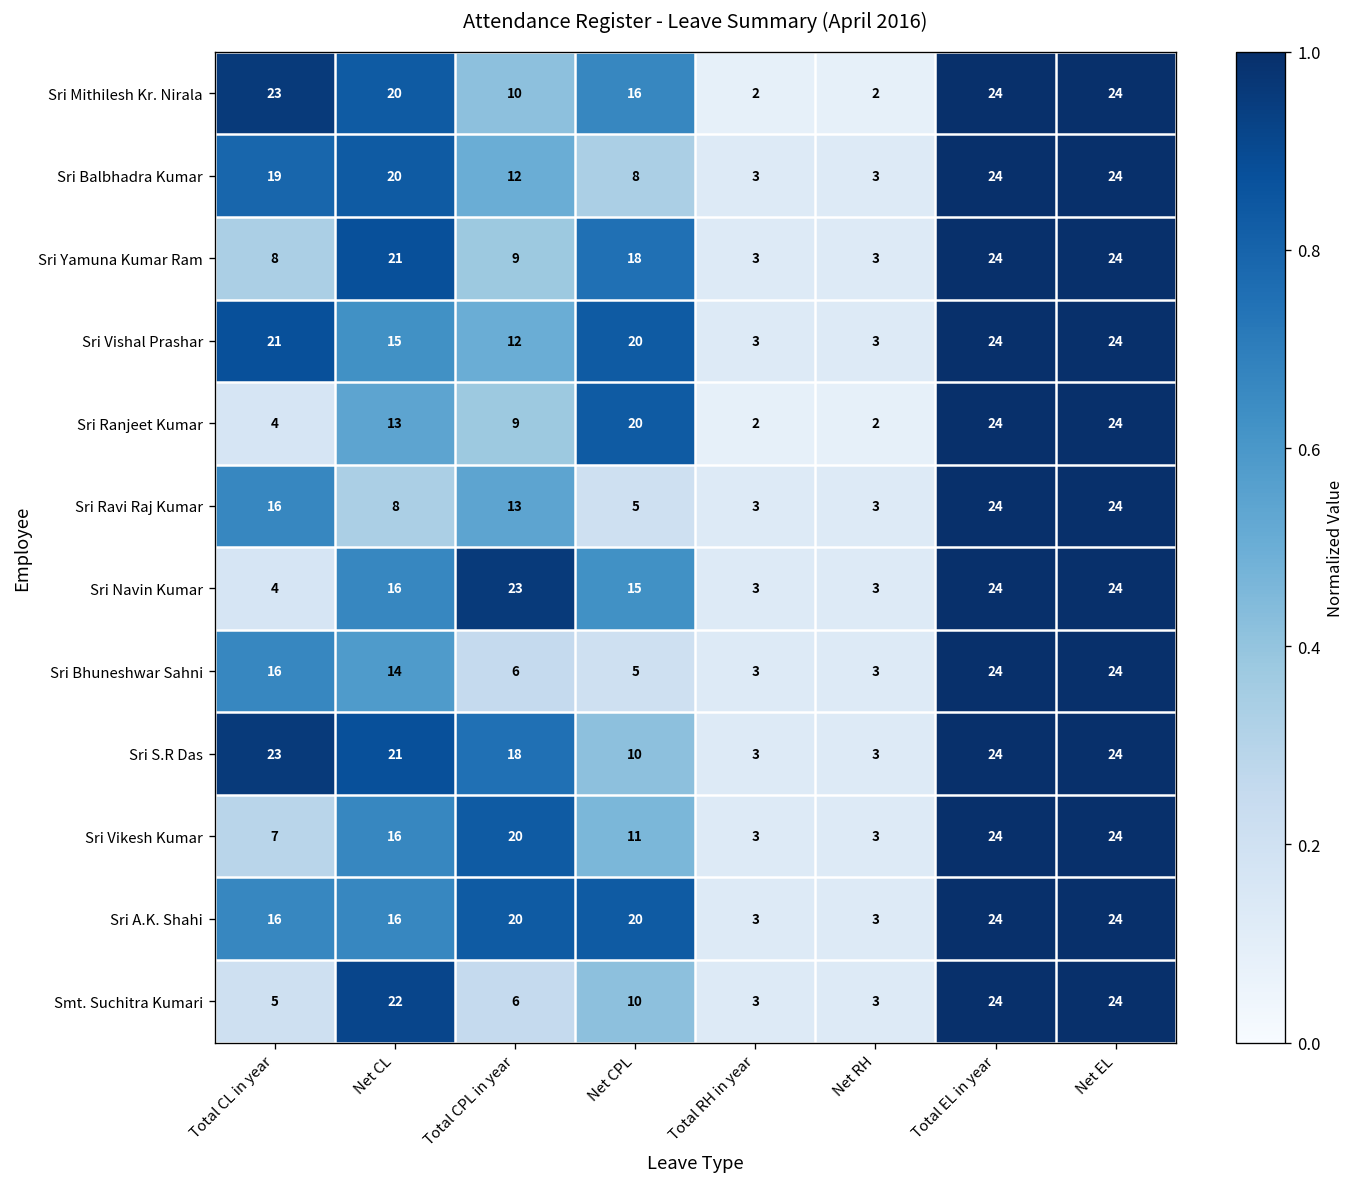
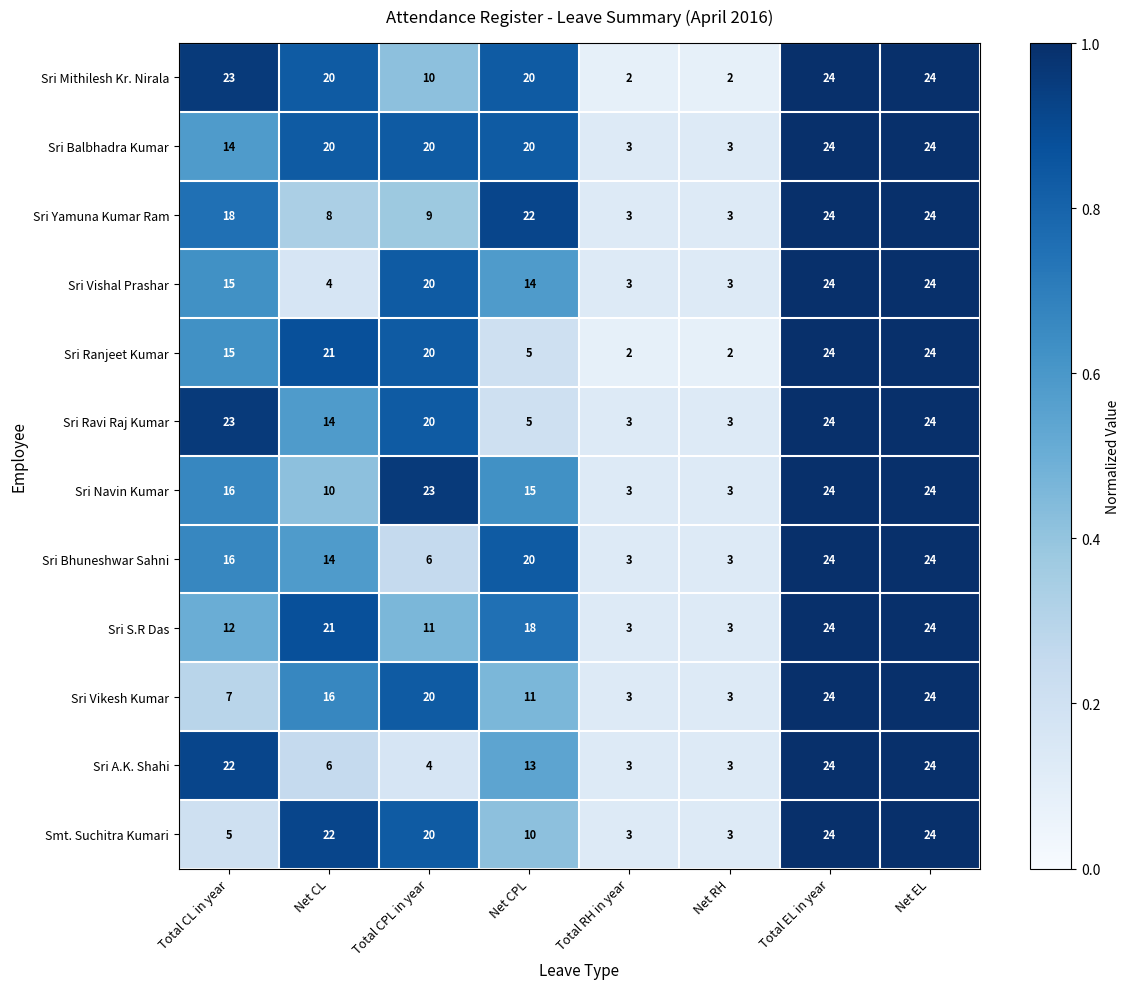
  {
    "Sri Mithilesh Kr. Nirala": {
      "Total CL in year": 23,
      "Net CL": 20,
      "Total CPL in year": 10,
-     "Net CPL": 16,
+     "Net CPL": 20,
      "Total RH in year": 2,
      "Net RH": 2,
      "Total EL in year": 24,
      "Net EL": 24
    },
    "Sri Balbhadra Kumar": {
-     "Total CL in year": 19,
+     "Total CL in year": 14,
      "Net CL": 20,
-     "Total CPL in year": 12,
-     "Net CPL": 8,
+     "Total CPL in year": 20,
+     "Net CPL": 20,
      "Total RH in year": 3,
      "Net RH": 3,
      "Total EL in year": 24,
      "Net EL": 24
    },
    "Sri Yamuna Kumar Ram": {
-     "Total CL in year": 8,
-     "Net CL": 21,
+     "Total CL in year": 18,
+     "Net CL": 8,
      "Total CPL in year": 9,
-     "Net CPL": 18,
+     "Net CPL": 22,
      "Total RH in year": 3,
      "Net RH": 3,
      "Total EL in year": 24,
      "Net EL": 24
    },
    "Sri Vishal Prashar": {
-     "Total CL in year": 21,
-     "Net CL": 15,
-     "Total CPL in year": 12,
-     "Net CPL": 20,
+     "Total CL in year": 15,
+     "Net CL": 4,
+     "Total CPL in year": 20,
+     "Net CPL": 14,
      "Total RH in year": 3,
      "Net RH": 3,
      "Total EL in year": 24,
      "Net EL": 24
    },
    "Sri Ranjeet Kumar": {
-     "Total CL in year": 4,
-     "Net CL": 13,
-     "Total CPL in year": 9,
-     "Net CPL": 20,
+     "Total CL in year": 15,
+     "Net CL": 21,
+     "Total CPL in year": 20,
+     "Net CPL": 5,
      "Total RH in year": 2,
      "Net RH": 2,
      "Total EL in year": 24,
      "Net EL": 24
    },
    "Sri Ravi Raj Kumar": {
-     "Total CL in year": 16,
-     "Net CL": 8,
-     "Total CPL in year": 13,
+     "Total CL in year": 23,
+     "Net CL": 14,
+     "Total CPL in year": 20,
      "Net CPL": 5,
      "Total RH in year": 3,
      "Net RH": 3,
      "Total EL in year": 24,
      "Net EL": 24
    },
    "Sri Navin Kumar": {
-     "Total CL in year": 4,
-     "Net CL": 16,
+     "Total CL in year": 16,
+     "Net CL": 10,
      "Total CPL in year": 23,
      "Net CPL": 15,
      "Total RH in year": 3,
      "Net RH": 3,
      "Total EL in year": 24,
      "Net EL": 24
    },
    "Sri Bhuneshwar Sahni": {
      "Total CL in year": 16,
      "Net CL": 14,
      "Total CPL in year": 6,
-     "Net CPL": 5,
+     "Net CPL": 20,
      "Total RH in year": 3,
      "Net RH": 3,
      "Total EL in year": 24,
      "Net EL": 24
    },
    "Sri S.R Das": {
-     "Total CL in year": 23,
+     "Total CL in year": 12,
      "Net CL": 21,
-     "Total CPL in year": 18,
-     "Net CPL": 10,
+     "Total CPL in year": 11,
+     "Net CPL": 18,
      "Total RH in year": 3,
      "Net RH": 3,
      "Total EL in year": 24,
      "Net EL": 24
    },
    "Sri Vikesh Kumar": {
      "Total CL in year": 7,
      "Net CL": 16,
      "Total CPL in year": 20,
      "Net CPL": 11,
      "Total RH in year": 3,
      "Net RH": 3,
      "Total EL in year": 24,
      "Net EL": 24
    },
    "Sri A.K. Shahi": {
-     "Total CL in year": 16,
-     "Net CL": 16,
-     "Total CPL in year": 20,
-     "Net CPL": 20,
+     "Total CL in year": 22,
+     "Net CL": 6,
+     "Total CPL in year": 4,
+     "Net CPL": 13,
      "Total RH in year": 3,
      "Net RH": 3,
      "Total EL in year": 24,
      "Net EL": 24
    },
    "Smt. Suchitra Kumari": {
      "Total CL in year": 5,
      "Net CL": 22,
-     "Total CPL in year": 6,
+     "Total CPL in year": 20,
      "Net CPL": 10,
      "Total RH in year": 3,
      "Net RH": 3,
      "Total EL in year": 24,
      "Net EL": 24
    }
  }
